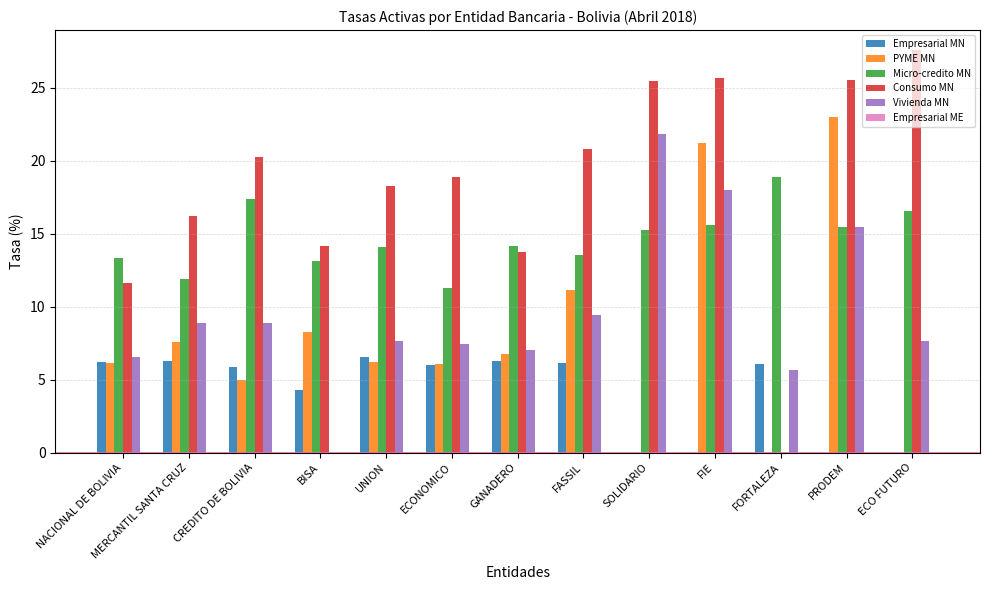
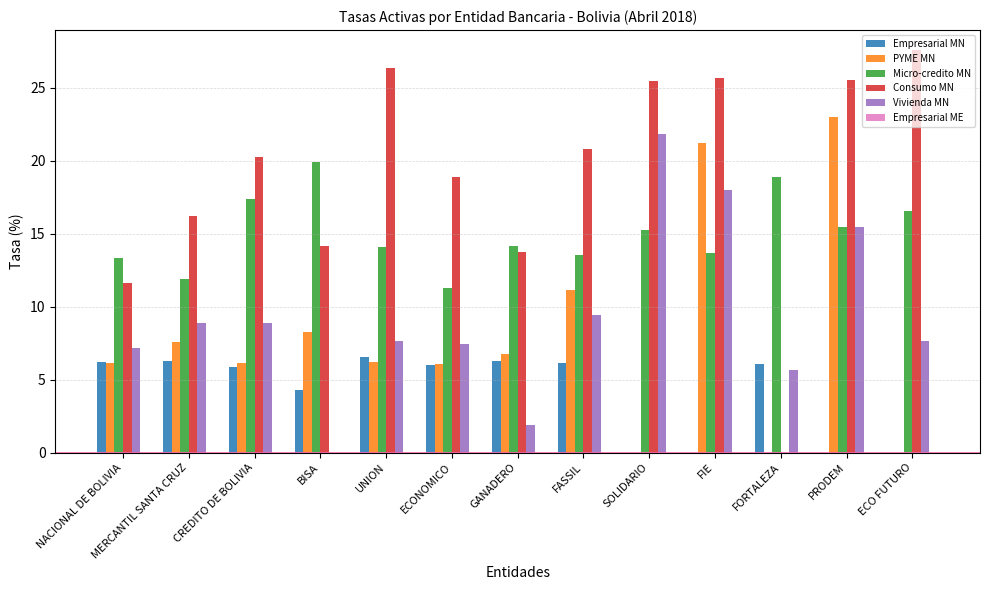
  {
    "Empresarial MN": {
      "NACIONAL DE BOLIVIA": 6.2,
      "MERCANTIL SANTA CRUZ": 6.2,
      "CREDITO DE BOLIVIA": 5.9,
      "BISA": 4.3,
      "UNION": 6.5,
      "ECONOMICO": 6.0,
      "GANADERO": 6.2,
      "FASSIL": 6.1,
      "SOLIDARIO": 0.0,
      "FIE": 0.0,
      "FORTALEZA": 6.0,
      "PRODEM": 0.0,
      "ECO FUTURO": 0.0
    },
    "PYME MN": {
      "NACIONAL DE BOLIVIA": 6.1,
      "MERCANTIL SANTA CRUZ": 7.6,
-     "CREDITO DE BOLIVIA": 5.0,
+     "CREDITO DE BOLIVIA": 6.1,
      "BISA": 8.2,
      "UNION": 6.2,
      "ECONOMICO": 6.1,
      "GANADERO": 6.8,
      "FASSIL": 11.2,
      "SOLIDARIO": 0.0,
      "FIE": 21.2,
      "FORTALEZA": 0.0,
      "PRODEM": 23.0,
      "ECO FUTURO": 0.0
    },
    "Micro-credito MN": {
      "NACIONAL DE BOLIVIA": 13.3,
      "MERCANTIL SANTA CRUZ": 11.9,
      "CREDITO DE BOLIVIA": 17.4,
-     "BISA": 13.1,
+     "BISA": 19.9,
      "UNION": 14.1,
      "ECONOMICO": 11.3,
      "GANADERO": 14.2,
      "FASSIL": 13.5,
      "SOLIDARIO": 15.3,
-     "FIE": 15.6,
+     "FIE": 13.7,
      "FORTALEZA": 18.9,
      "PRODEM": 15.4,
      "ECO FUTURO": 16.5
    },
    "Consumo MN": {
      "NACIONAL DE BOLIVIA": 11.6,
      "MERCANTIL SANTA CRUZ": 16.2,
      "CREDITO DE BOLIVIA": 20.2,
      "BISA": 14.1,
-     "UNION": 18.3,
+     "UNION": 26.4,
      "ECONOMICO": 18.9,
      "GANADERO": 13.7,
      "FASSIL": 20.8,
      "SOLIDARIO": 25.5,
      "FIE": 25.7,
      "FORTALEZA": 0.0,
      "PRODEM": 25.5
    },
    "Vivienda MN": {
-     "NACIONAL DE BOLIVIA": 6.5,
+     "NACIONAL DE BOLIVIA": 7.2,
      "MERCANTIL SANTA CRUZ": 8.9,
      "CREDITO DE BOLIVIA": 8.9,
      "BISA": 0.0,
      "UNION": 7.6,
      "ECONOMICO": 7.4,
-     "GANADERO": 7.0,
+     "GANADERO": 1.9,
      "FASSIL": 9.4,
      "SOLIDARIO": 21.8,
      "FIE": 18.0,
      "FORTALEZA": 5.6,
      "PRODEM": 15.5,
      "ECO FUTURO": 7.7
    },
    "Empresarial ME": {
      "NACIONAL DE BOLIVIA": 0.0,
      "MERCANTIL SANTA CRUZ": 0.0,
      "CREDITO DE BOLIVIA": 0.0,
      "BISA": 0.0,
      "UNION": 0.0,
      "ECONOMICO": 0.0,
      "GANADERO": 0.0,
      "FASSIL": 0.0,
      "SOLIDARIO": 0.0,
      "FIE": 0.0,
      "FORTALEZA": 0.0,
      "PRODEM": 0.0,
      "ECO FUTURO": 0.0
    }
  }
